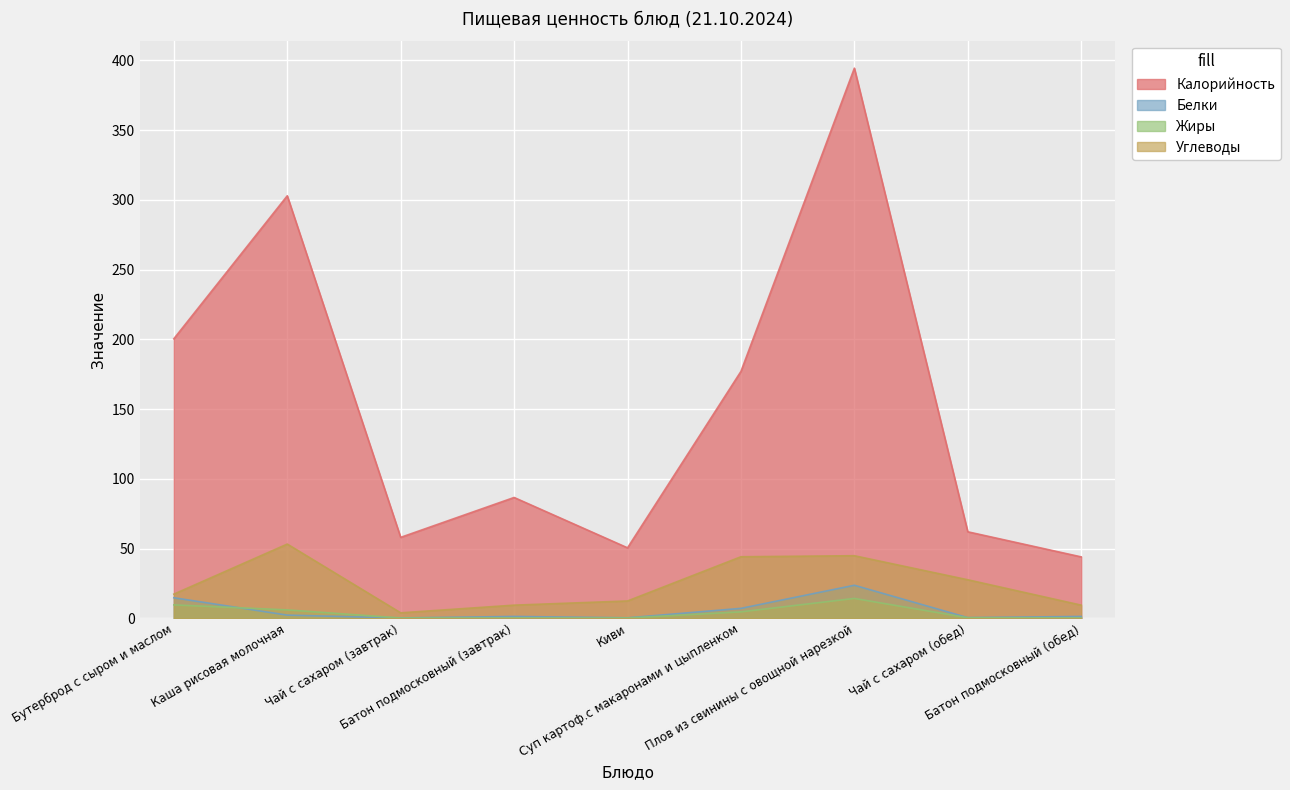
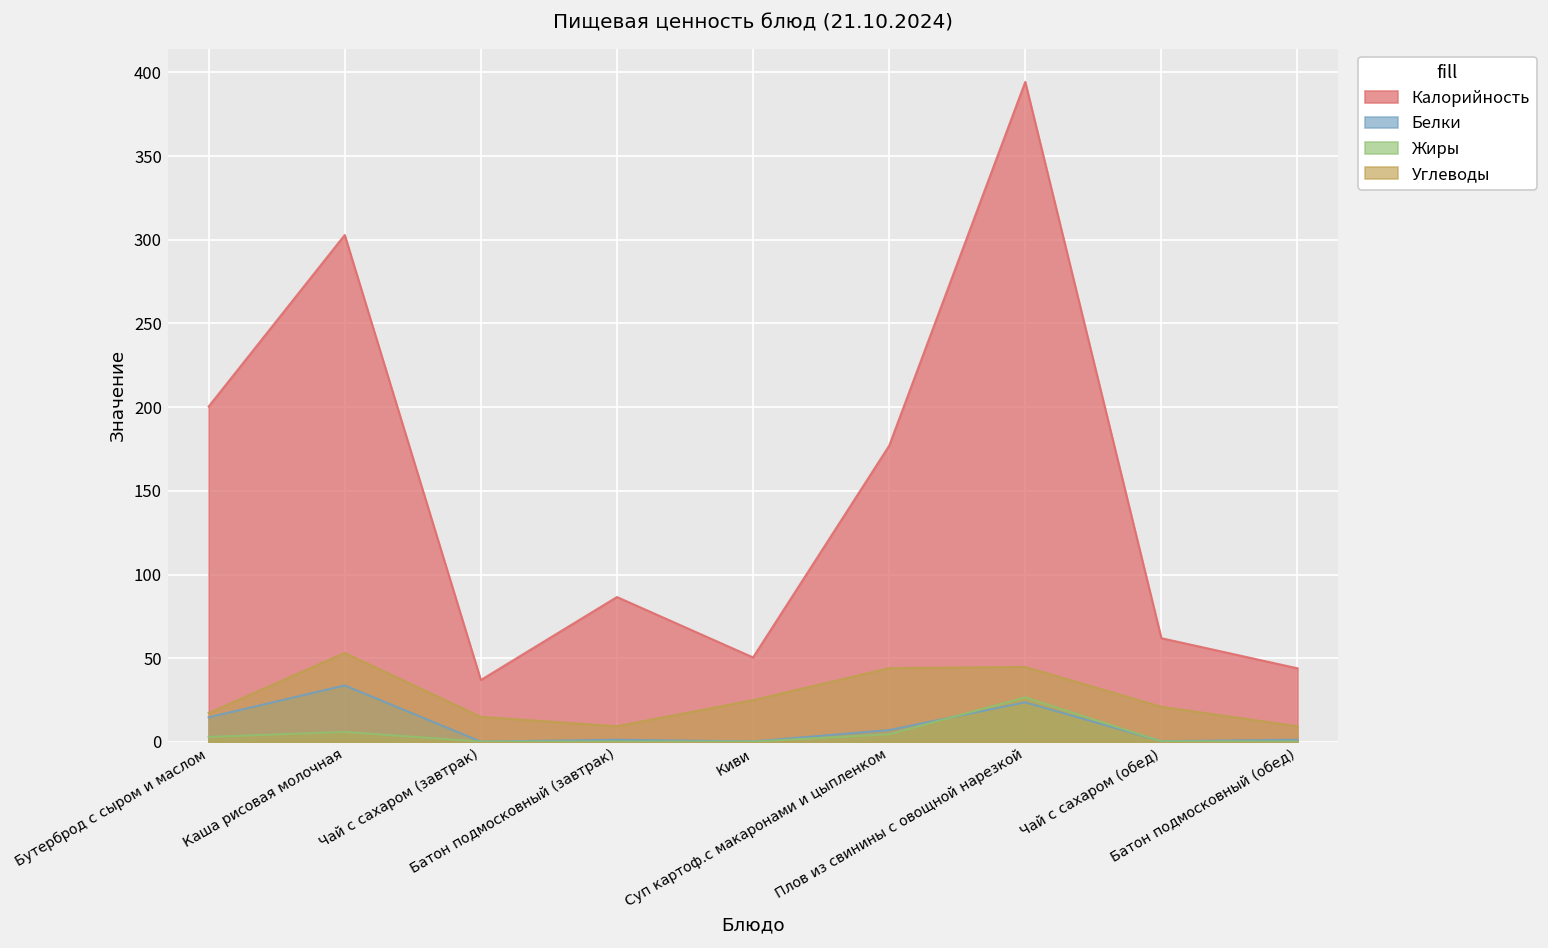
  {
    "Калорийность": {
      "Бутерброд с сыром и маслом": 200,
      "Каша рисовая молочная": 303,
-     "Чай с сахаром (завтрак)": 58,
+     "Чай с сахаром (завтрак)": 37,
      "Батон подмосковный (завтрак)": 87,
      "Киви": 51,
      "Суп картоф.с макаронами и цыпленком": 177,
      "Плов из свинины с овощной нарезкой": 394,
      "Чай с сахаром (обед)": 62,
      "Батон подмосковный (обед)": 44
    },
    "Белки": {
      "Бутерброд с сыром и маслом": 15,
-     "Каша рисовая молочная": 2,
+     "Каша рисовая молочная": 34,
      "Суп картоф.с макаронами и цыпленком": 7,
      "Плов из свинины с овощной нарезкой": 24
    },
    "Жиры": {
-     "Бутерброд с сыром и маслом": 10,
+     "Бутерброд с сыром и маслом": 3,
      "Каша рисовая молочная": 6,
      "Суп картоф.с макаронами и цыпленком": 5,
-     "Плов из свинины с овощной нарезкой": 14
+     "Плов из свинины с овощной нарезкой": 27
    },
    "Углеводы": {
      "Бутерброд с сыром и маслом": 17,
      "Каша рисовая молочная": 53,
-     "Чай с сахаром (завтрак)": 4,
+     "Чай с сахаром (завтрак)": 15,
      "Батон подмосковный (завтрак)": 9,
-     "Киви": 12,
+     "Киви": 25,
      "Суп картоф.с макаронами и цыпленком": 44,
      "Плов из свинины с овощной нарезкой": 45,
-     "Чай с сахаром (обед)": 28,
+     "Чай с сахаром (обед)": 21,
      "Батон подмосковный (обед)": 9
    }
  }
